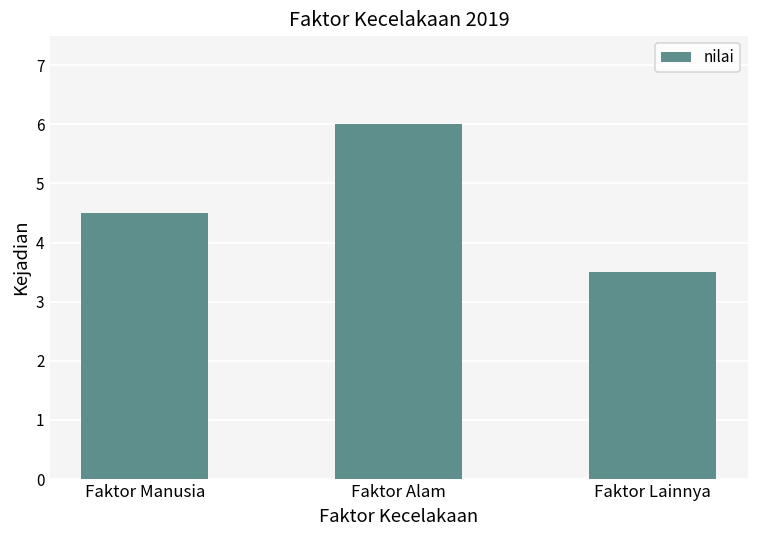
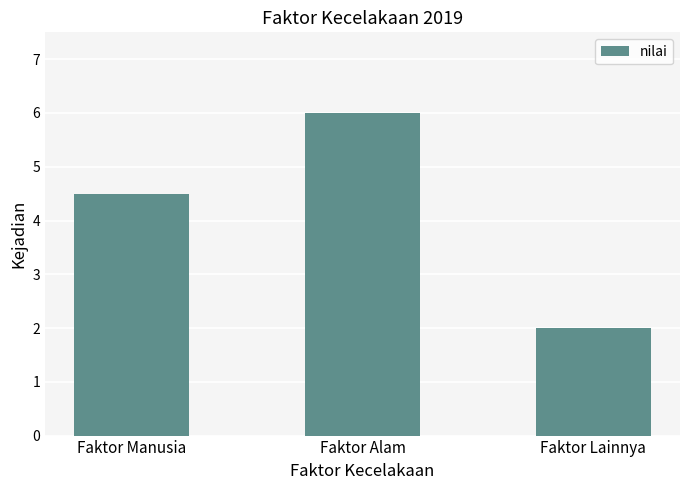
  {
    "Faktor Manusia": 4.5,
    "Faktor Alam": 6.0,
-   "Faktor Lainnya": 3.5
+   "Faktor Lainnya": 2.0
  }
